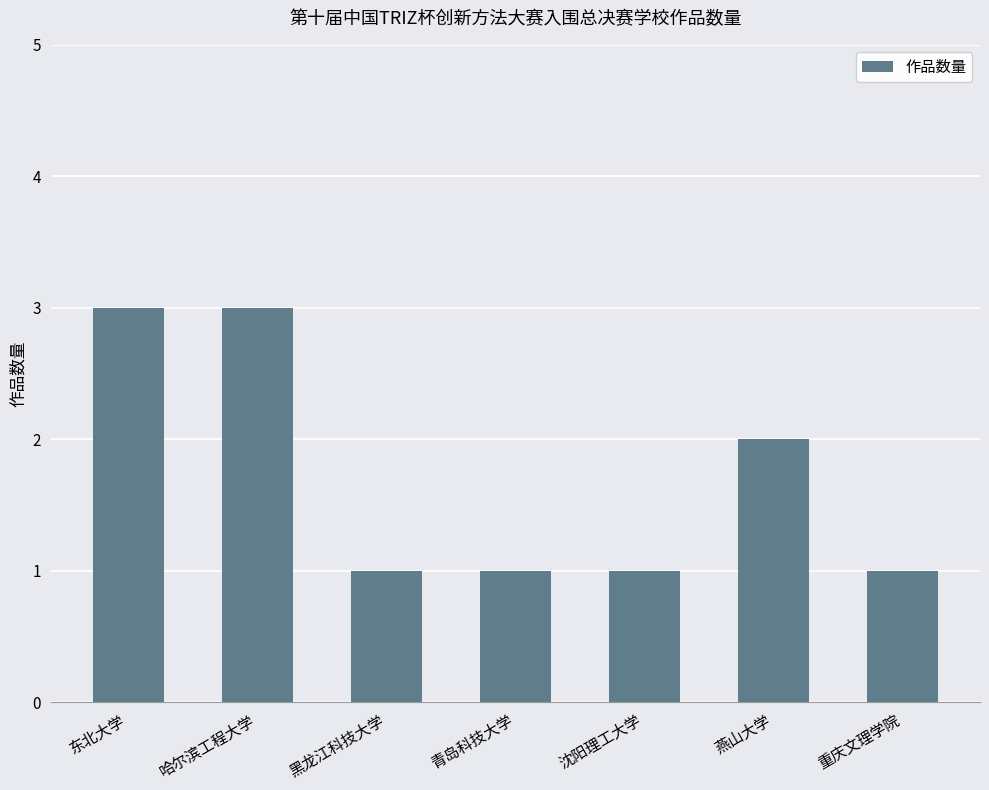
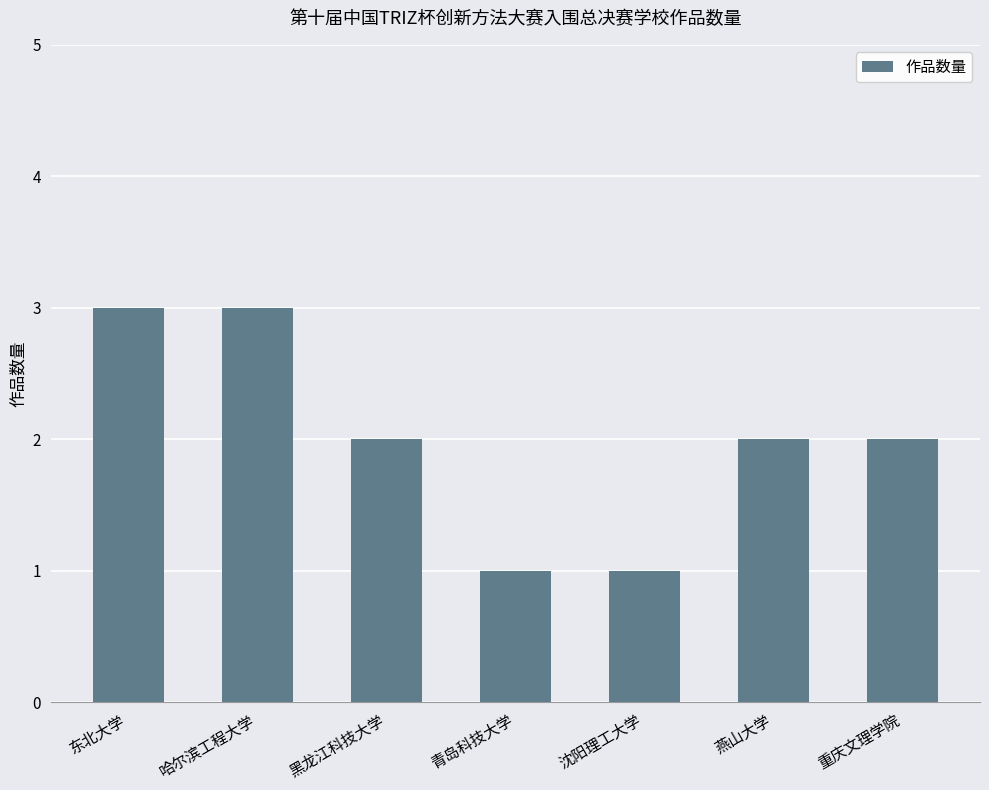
  {
    "东北大学": 3,
    "哈尔滨工程大学": 3,
-   "黑龙江科技大学": 1,
+   "黑龙江科技大学": 2,
    "青岛科技大学": 1,
    "沈阳理工大学": 1,
    "燕山大学": 2,
-   "重庆文理学院": 1
+   "重庆文理学院": 2
  }
